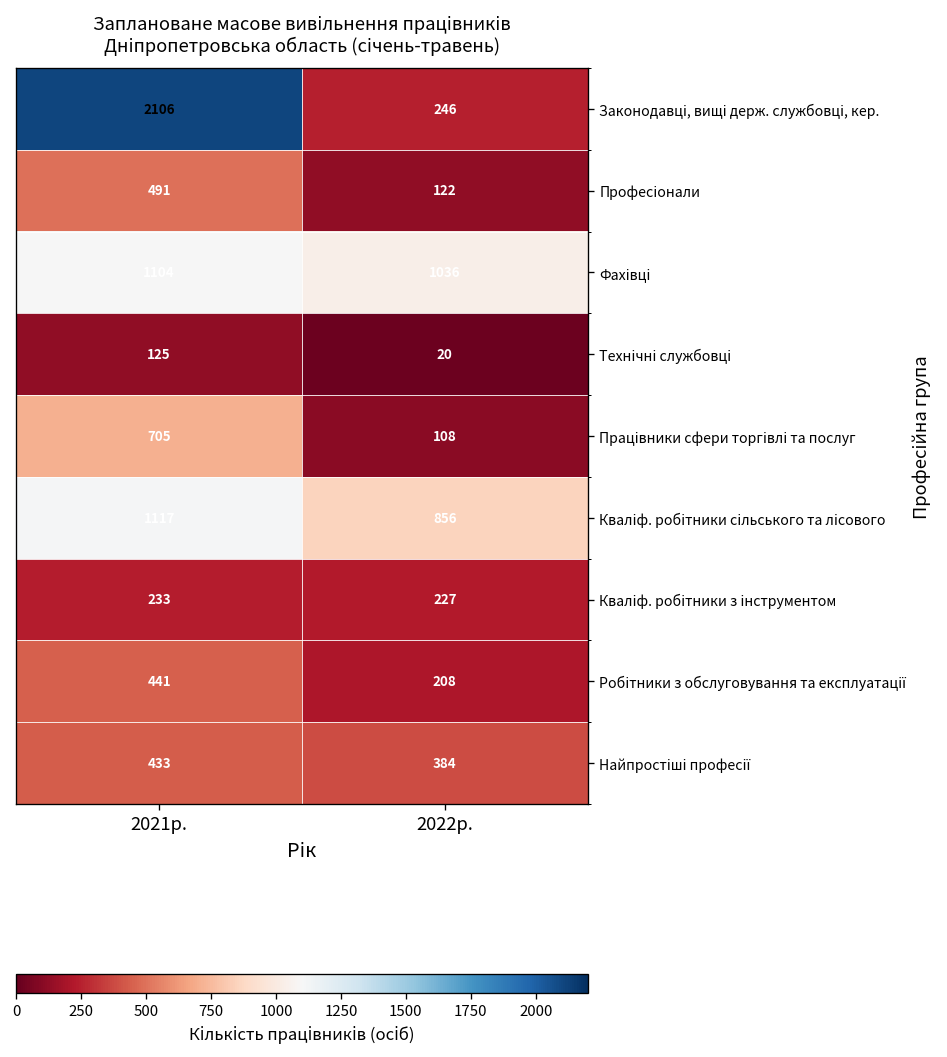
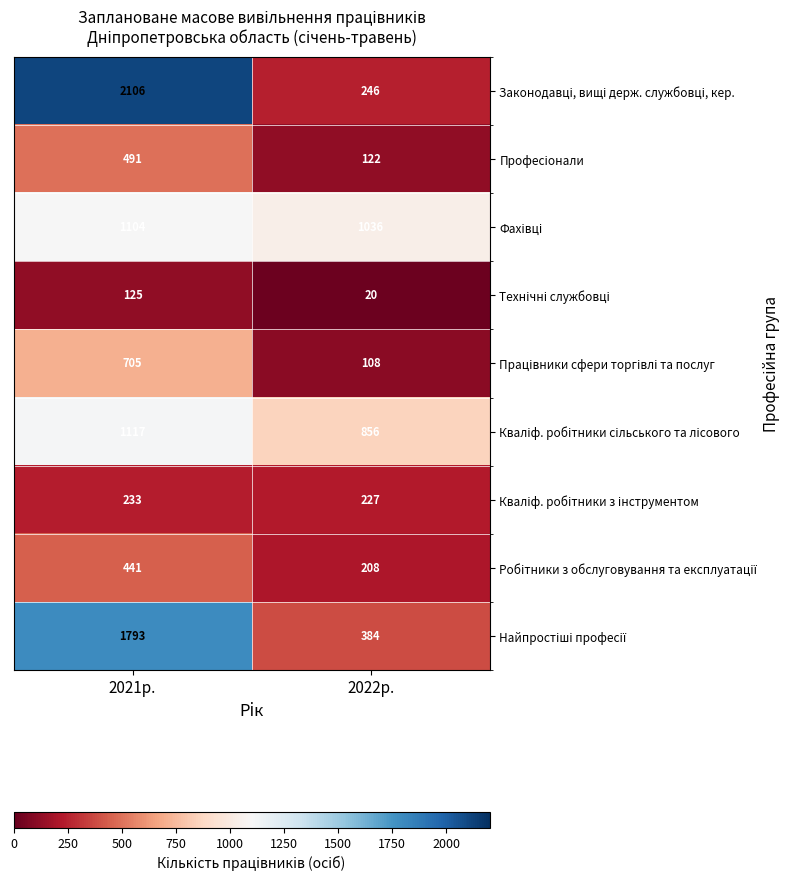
  {
    "Законодавці, вищі держ. службовці, кер.": {
      "2021р.": 2106,
      "2022р.": 246
    },
    "Професіонали": {
      "2021р.": 491,
      "2022р.": 122
    },
    "Технічні службовці": {
      "2021р.": 125,
      "2022р.": 20
    },
    "Працівники сфери торгівлі та послуг": {
      "2021р.": 705,
      "2022р.": 108
    },
    "Кваліф. робітники сільського та лісового": {
      "2022р.": 856
    },
    "Кваліф. робітники з інструментом": {
      "2021р.": 233,
      "2022р.": 227
    },
    "Робітники з обслуговування та експлуатації": {
      "2021р.": 441,
      "2022р.": 208
    },
    "Найпростіші професії": {
-     "2021р.": 433,
+     "2021р.": 1793,
      "2022р.": 384
    }
  }
